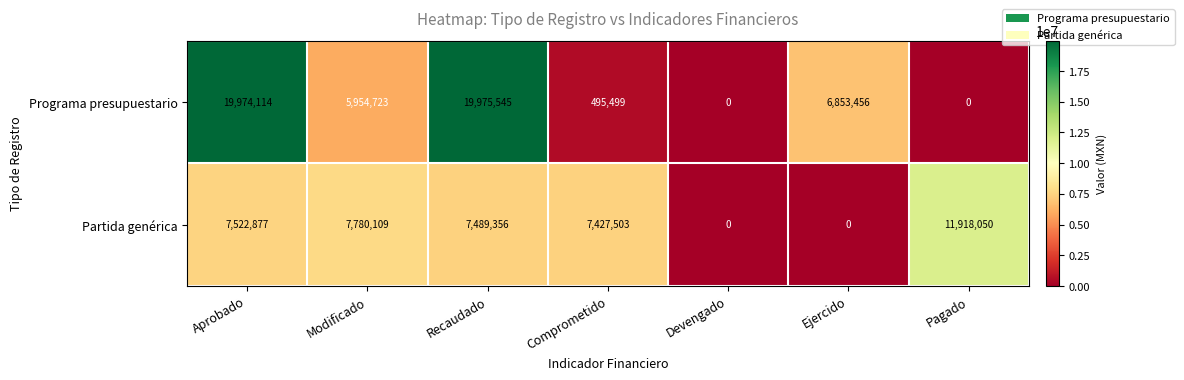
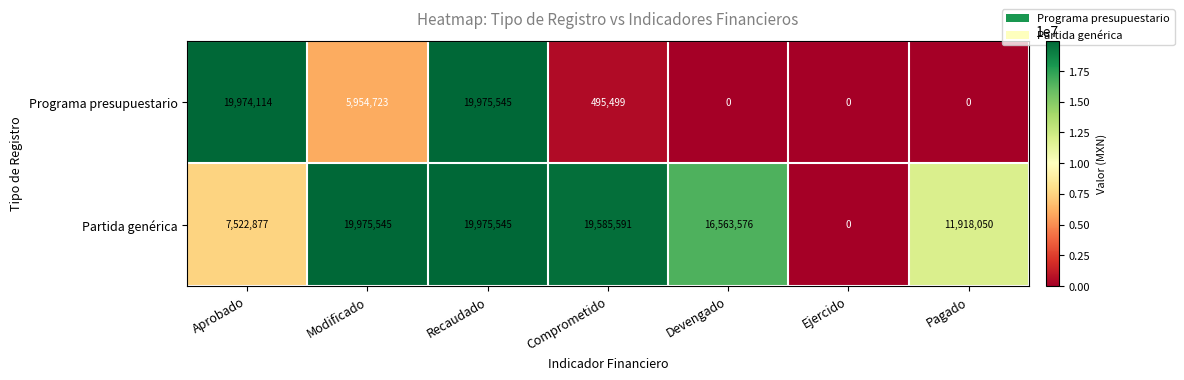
  {
    "Programa presupuestario": {
      "Aprobado": "19,974,114",
      "Modificado": "5,954,723",
      "Recaudado": "19,975,545",
      "Comprometido": "495,499",
      "Devengado": "0",
-     "Ejercido": "6,853,456",
+     "Ejercido": "0",
      "Pagado": "0"
    },
    "Partida genérica": {
      "Aprobado": "7,522,877",
-     "Modificado": "7,780,109",
-     "Recaudado": "7,489,356",
-     "Comprometido": "7,427,503",
-     "Devengado": "0",
+     "Modificado": "19,975,545",
+     "Recaudado": "19,975,545",
+     "Comprometido": "19,585,591",
+     "Devengado": "16,563,576",
      "Ejercido": "0",
      "Pagado": "11,918,050"
    }
  }
